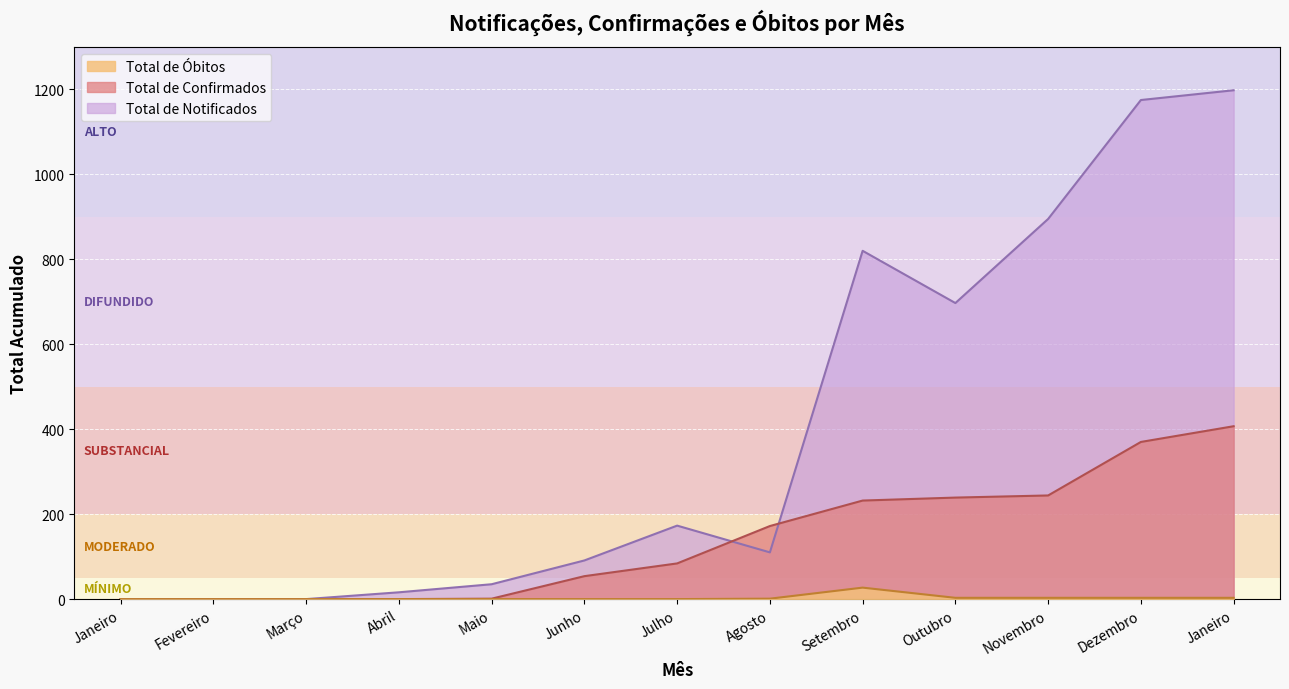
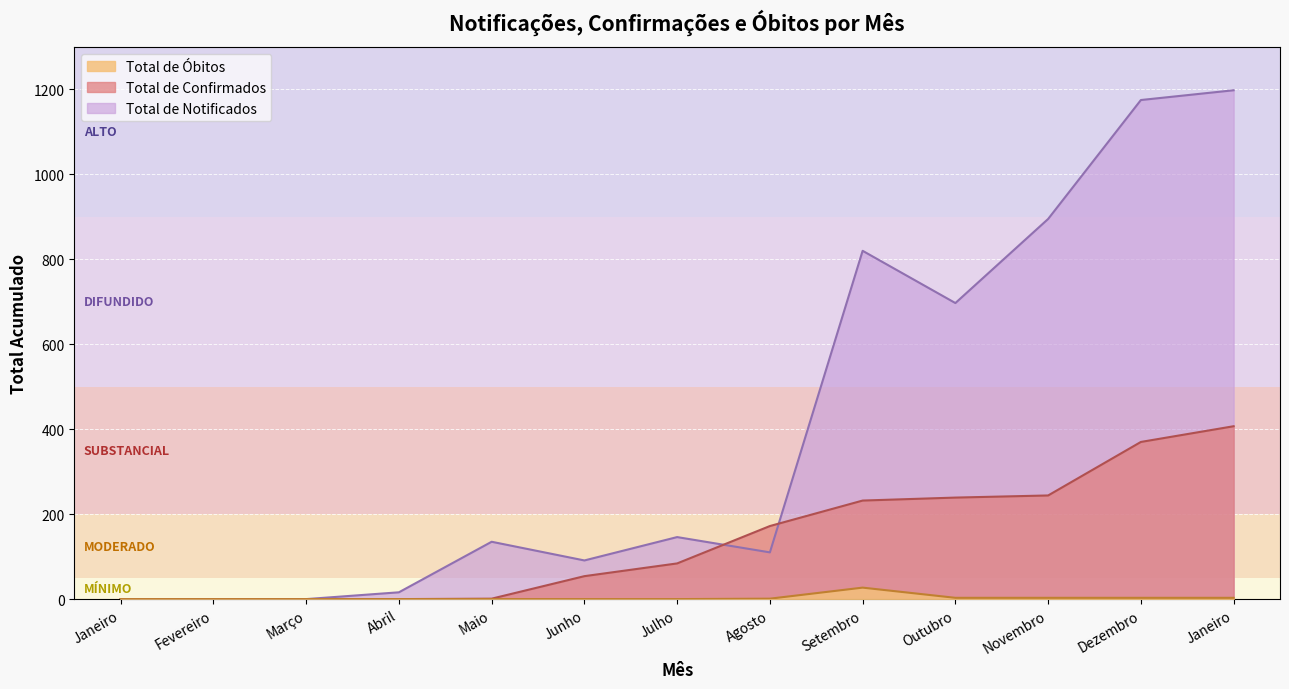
  {
    "Total de Óbitos": {
      "Junho": 0,
      "Julho": 0,
      "Agosto": 0,
      "Setembro": 30,
      "Outubro": 0,
      "Novembro": 0,
      "Dezembro": 0
    },
    "Total de Confirmados": {
      "Junho": 50,
      "Julho": 80,
      "Agosto": 170,
      "Setembro": 230,
      "Outubro": 240,
      "Novembro": 240,
      "Dezembro": 370
    },
    "Total de Notificados": {
      "Abril": 20,
-     "Maio": 40,
+     "Maio": 140,
      "Junho": 90,
-     "Julho": 170,
+     "Julho": 150,
      "Agosto": 110,
      "Setembro": 820,
      "Outubro": 700,
      "Novembro": 900,
      "Dezembro": 1180
    }
  }
